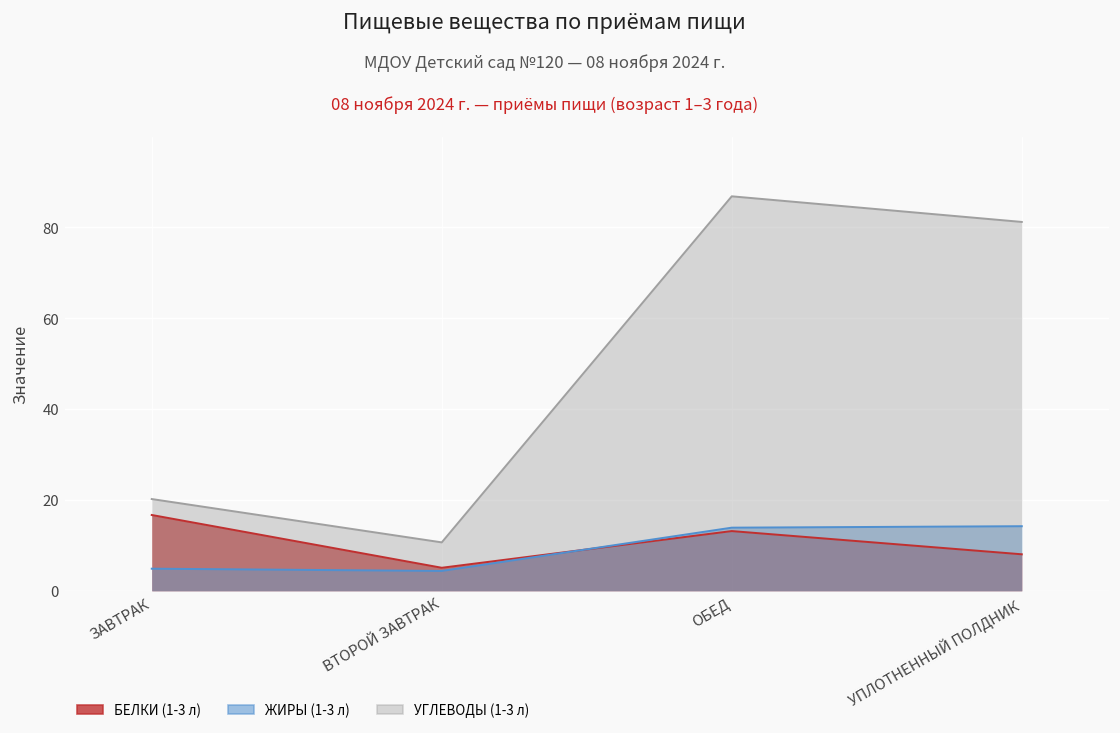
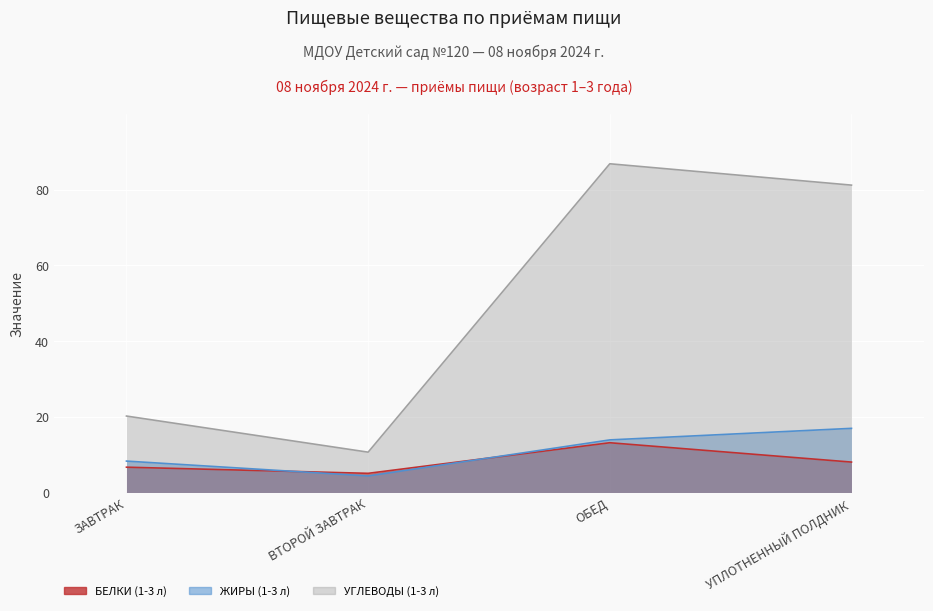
  {
    "БЕЛКИ (1-3 л)": {
-     "ЗАВТРАК": 17,
+     "ЗАВТРАК": 7,
      "ВТОРОЙ ЗАВТРАК": 5,
      "ОБЕД": 13,
      "УПЛОТНЕННЫЙ ПОЛДНИК": 8
    },
    "ЖИРЫ (1-3 л)": {
-     "ЗАВТРАК": 5,
+     "ЗАВТРАК": 8,
      "ВТОРОЙ ЗАВТРАК": 4,
      "ОБЕД": 14,
-     "УПЛОТНЕННЫЙ ПОЛДНИК": 14
+     "УПЛОТНЕННЫЙ ПОЛДНИК": 17
    },
    "УГЛЕВОДЫ (1-3 л)": {
      "ЗАВТРАК": 20,
      "ВТОРОЙ ЗАВТРАК": 11,
      "ОБЕД": 87,
      "УПЛОТНЕННЫЙ ПОЛДНИК": 81
    }
  }
